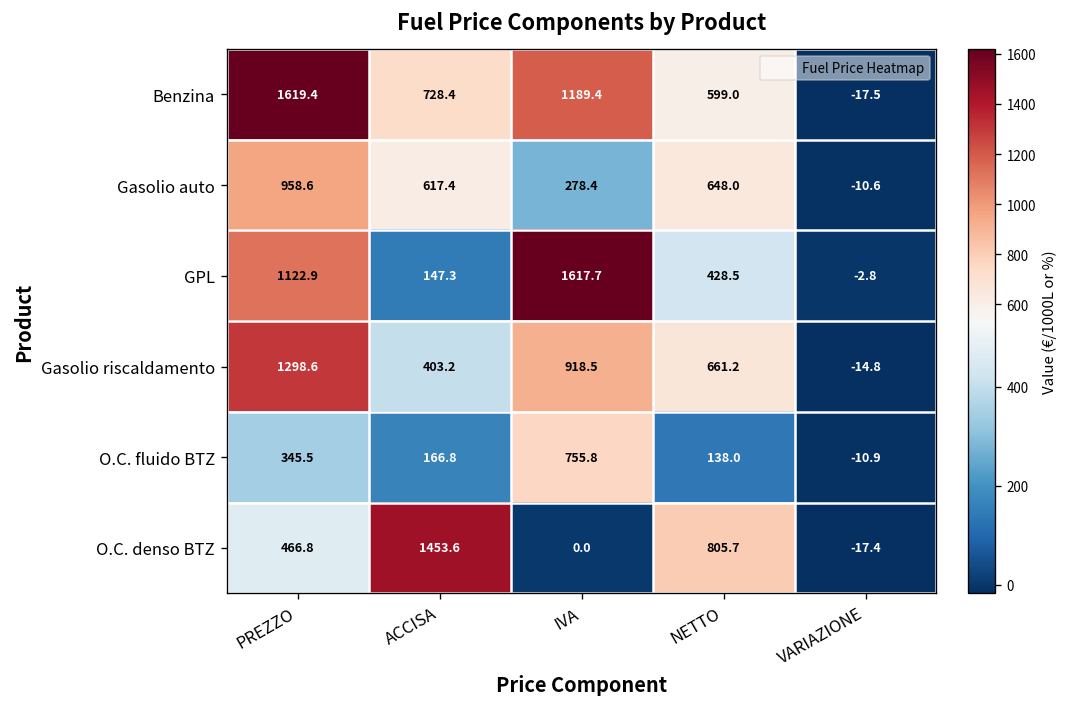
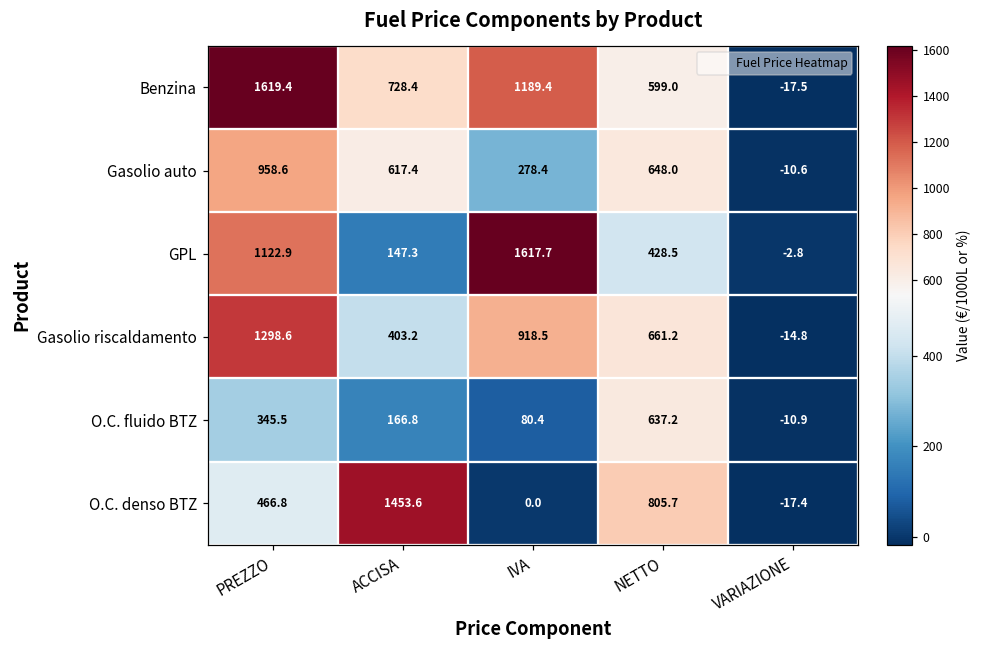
  {
    "Benzina": {
      "PREZZO": 1619.4,
      "ACCISA": 728.4,
      "IVA": 1189.4,
      "NETTO": 599.0,
      "VARIAZIONE": -17.5
    },
    "Gasolio auto": {
      "PREZZO": 958.6,
      "ACCISA": 617.4,
      "IVA": 278.4,
      "NETTO": 648.0,
      "VARIAZIONE": -10.6
    },
    "GPL": {
      "PREZZO": 1122.9,
      "ACCISA": 147.3,
      "IVA": 1617.7,
      "NETTO": 428.5,
      "VARIAZIONE": -2.8
    },
    "Gasolio riscaldamento": {
      "PREZZO": 1298.6,
      "ACCISA": 403.2,
      "IVA": 918.5,
      "NETTO": 661.2,
      "VARIAZIONE": -14.8
    },
    "O.C. fluido BTZ": {
      "PREZZO": 345.5,
      "ACCISA": 166.8,
-     "IVA": 755.8,
-     "NETTO": 138.0,
+     "IVA": 80.4,
+     "NETTO": 637.2,
      "VARIAZIONE": -10.9
    },
    "O.C. denso BTZ": {
      "PREZZO": 466.8,
      "ACCISA": 1453.6,
      "IVA": 0.0,
      "NETTO": 805.7,
      "VARIAZIONE": -17.4
    }
  }
